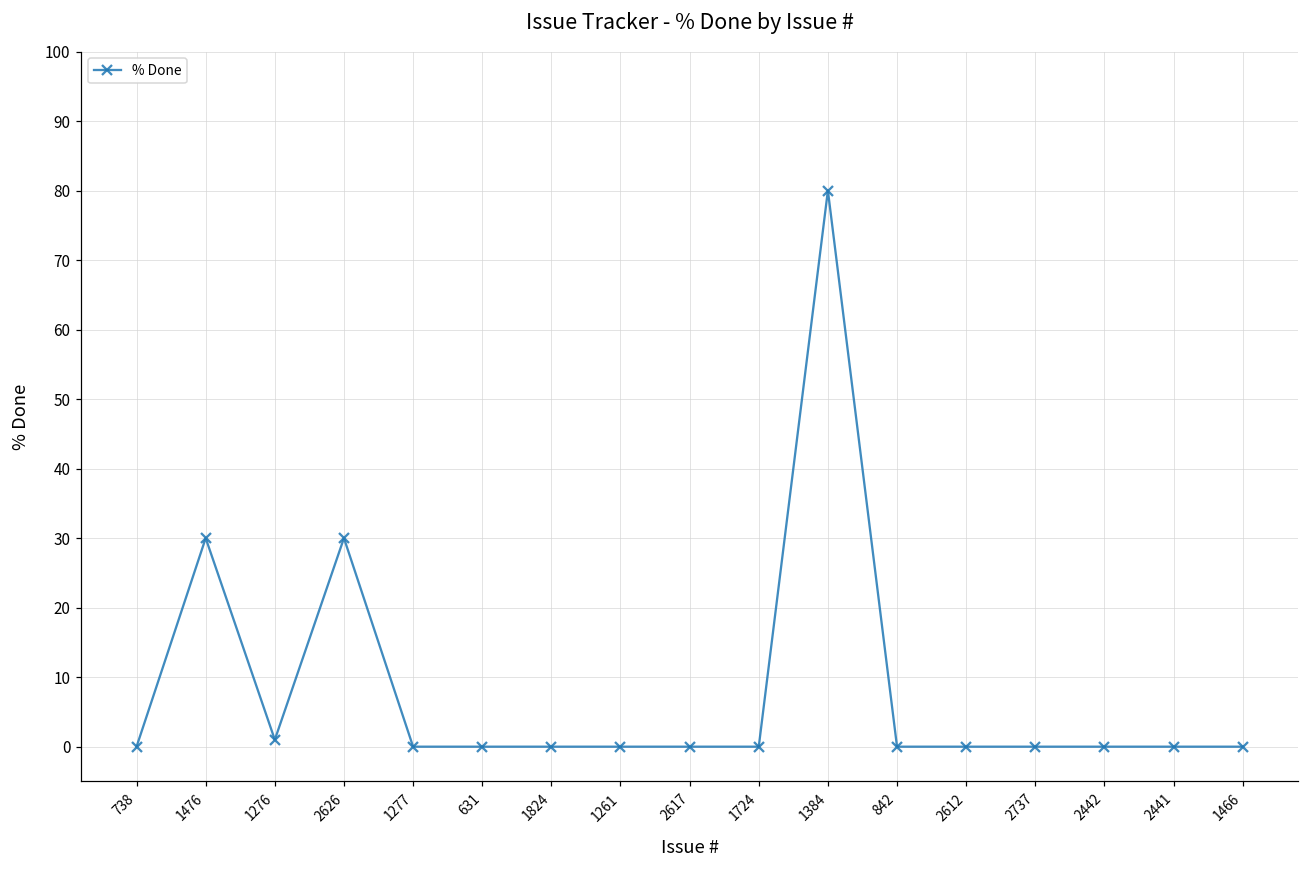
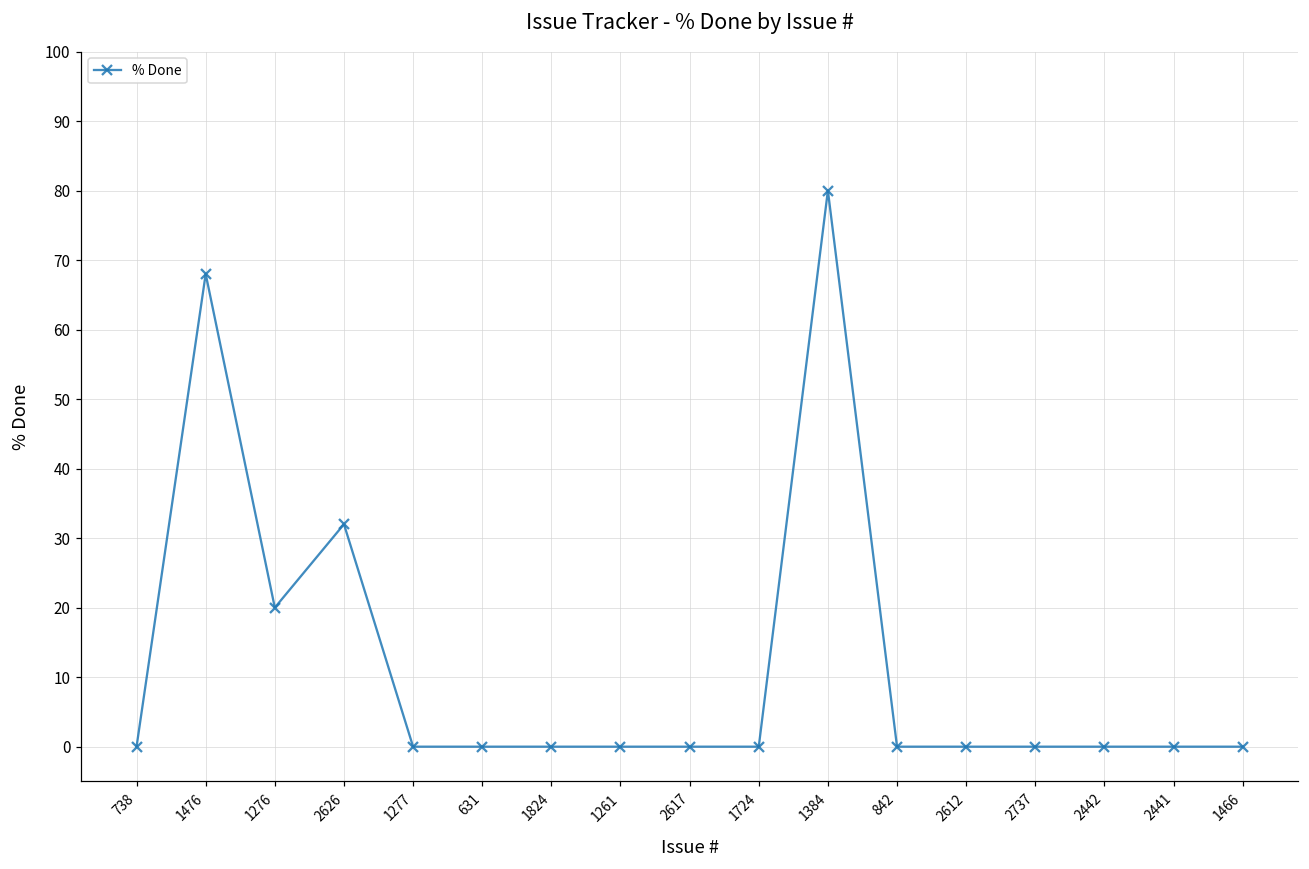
  {
    "738": 0,
-   "1476": 30,
-   "1276": 1,
-   "2626": 30,
+   "1476": 68,
+   "1276": 20,
+   "2626": 32,
    "1277": 0,
    "631": 0,
    "1824": 0,
    "1261": 0,
    "2617": 0,
    "1724": 0,
    "1384": 80,
    "842": 0,
    "2612": 0,
    "2737": 0,
    "2442": 0,
    "2441": 0,
    "1466": 0
  }
